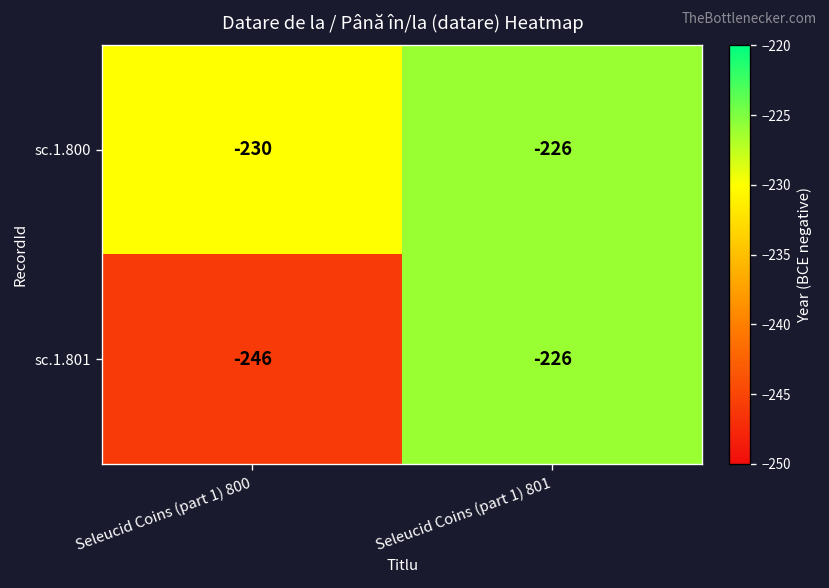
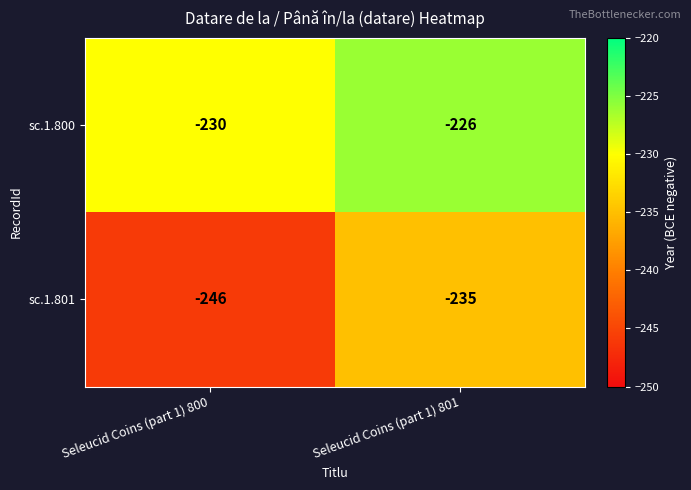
  {
    "sc.1.800": {
      "Seleucid Coins (part 1) 800": -230,
      "Seleucid Coins (part 1) 801": -226
    },
    "sc.1.801": {
      "Seleucid Coins (part 1) 800": -246,
-     "Seleucid Coins (part 1) 801": -226
+     "Seleucid Coins (part 1) 801": -235
    }
  }
